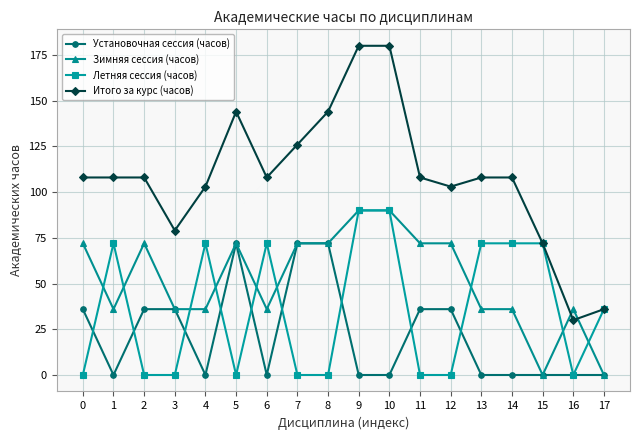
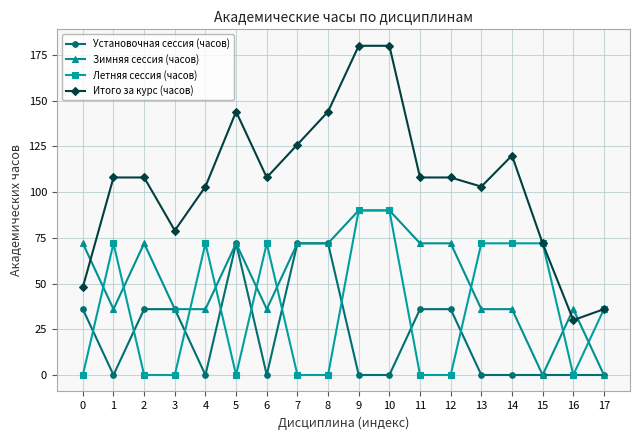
  {
    "Итого за курс (часов)": {
-     "0": 108,
+     "0": 48,
      "1": 108,
      "2": 108,
      "3": 79,
      "4": 103,
      "5": 144,
      "6": 108,
      "7": 126,
      "8": 144,
      "9": 180,
      "10": 180,
      "11": 108,
-     "12": 103,
-     "13": 108,
-     "14": 108,
+     "12": 108,
+     "13": 103,
+     "14": 120,
      "16": 30
    }
  }
